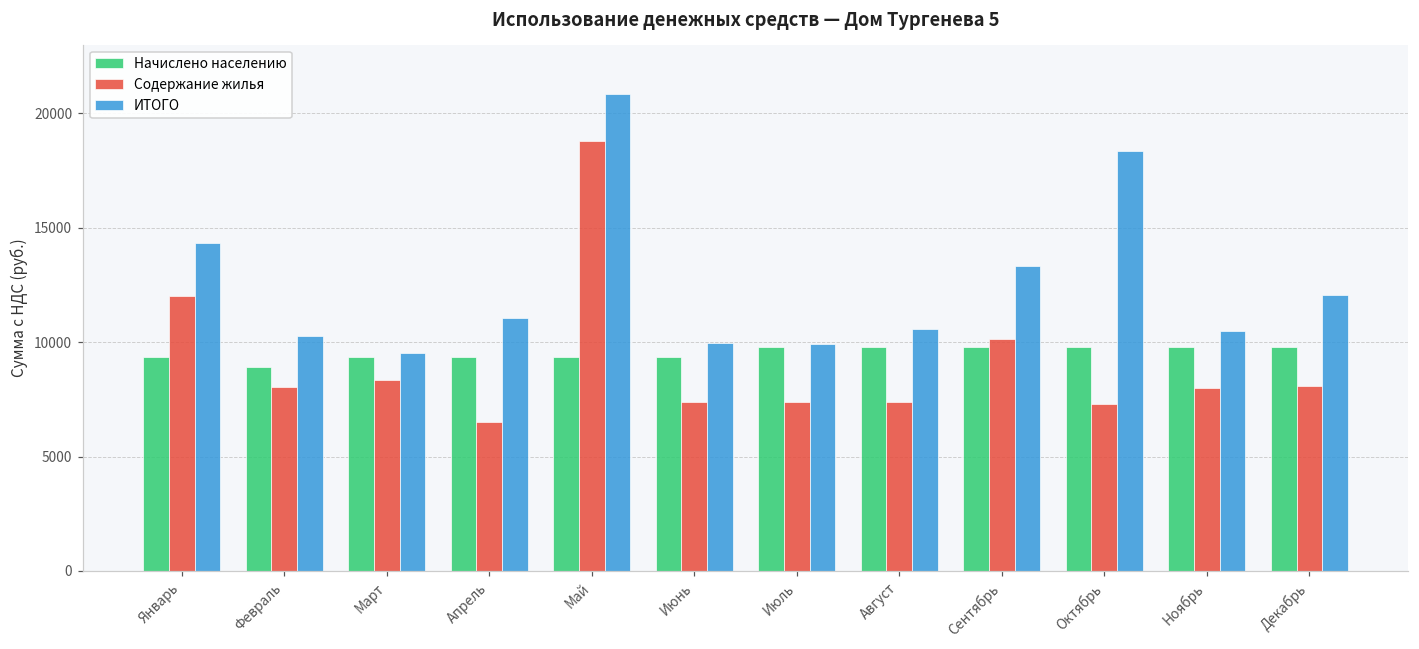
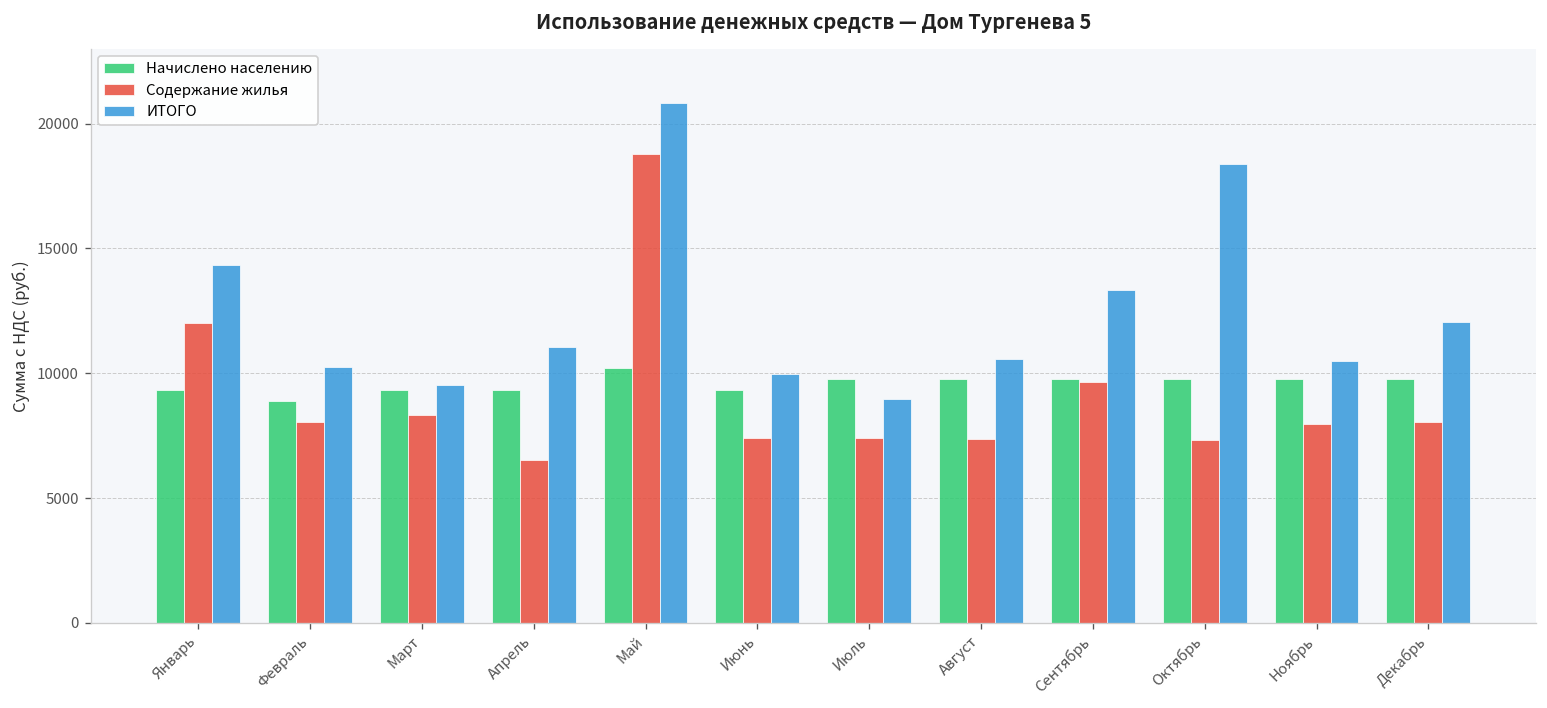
  {
    "Начислено населению": {
      "Январь": 9300,
      "Февраль": 8900,
      "Март": 9300,
      "Апрель": 9300,
-     "Май": 9300,
+     "Май": 10200,
      "Июнь": 9300,
      "Июль": 9800,
      "Август": 9800,
      "Сентябрь": 9800,
      "Октябрь": 9800,
      "Ноябрь": 9800,
      "Декабрь": 9800
    },
    "Содержание жилья": {
      "Январь": 12000,
      "Февраль": 8000,
      "Март": 8300,
      "Апрель": 6500,
      "Май": 18800,
      "Июнь": 7400,
      "Июль": 7400,
      "Август": 7400,
-     "Сентябрь": 10100,
+     "Сентябрь": 9700,
      "Октябрь": 7300,
      "Ноябрь": 8000,
      "Декабрь": 8100
    },
    "ИТОГО": {
      "Январь": 14300,
      "Февраль": 10300,
      "Март": 9500,
      "Апрель": 11100,
      "Май": 20800,
      "Июнь": 10000,
-     "Июль": 9900,
+     "Июль": 9000,
      "Август": 10600,
      "Сентябрь": 13300,
      "Октябрь": 18400,
      "Ноябрь": 10500,
      "Декабрь": 12100
    }
  }
